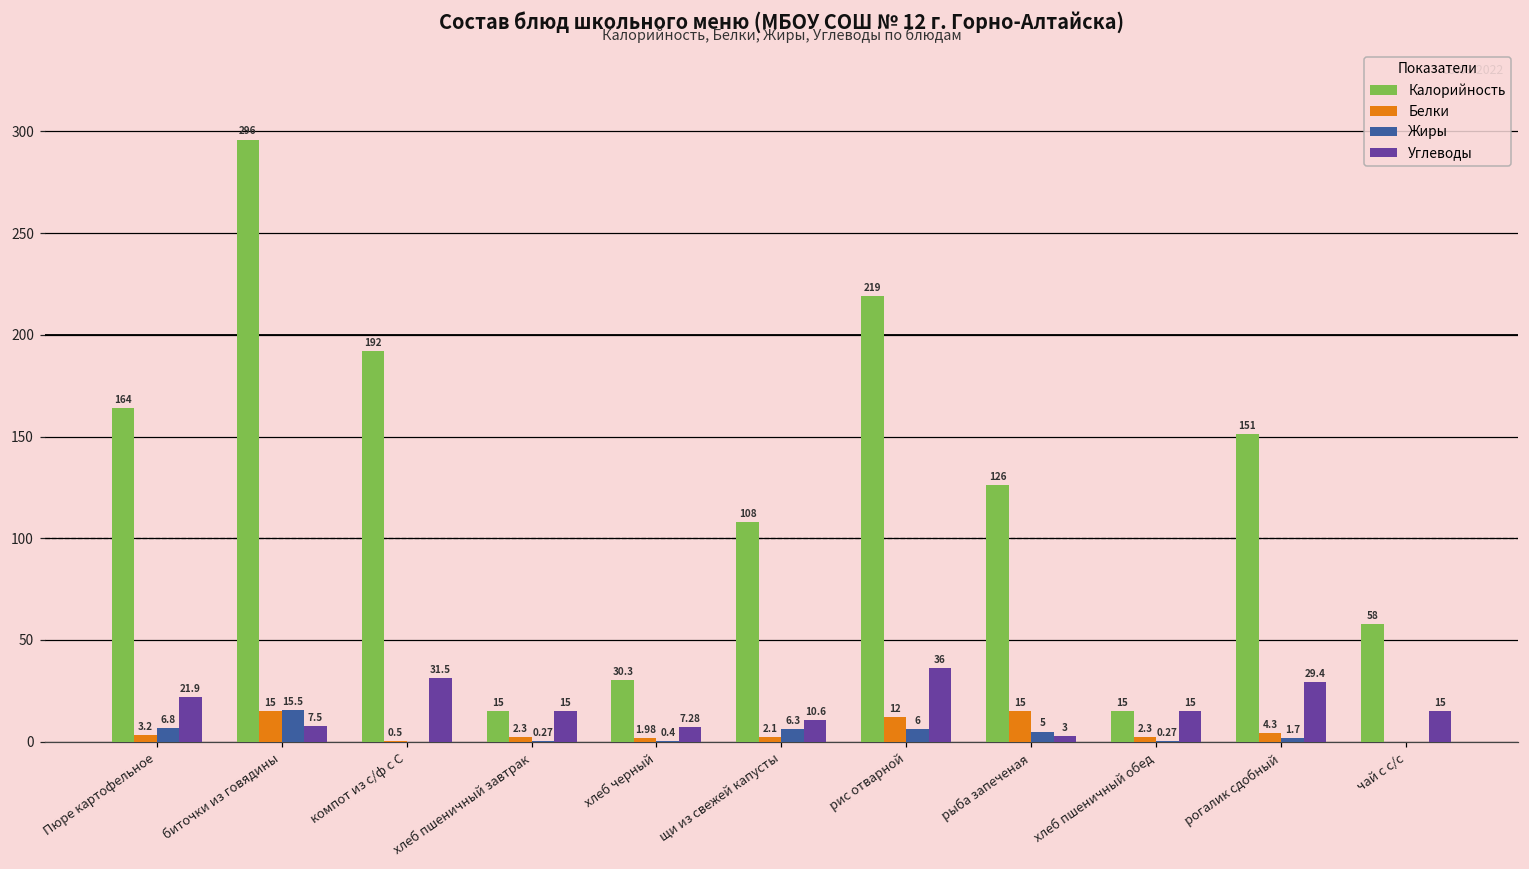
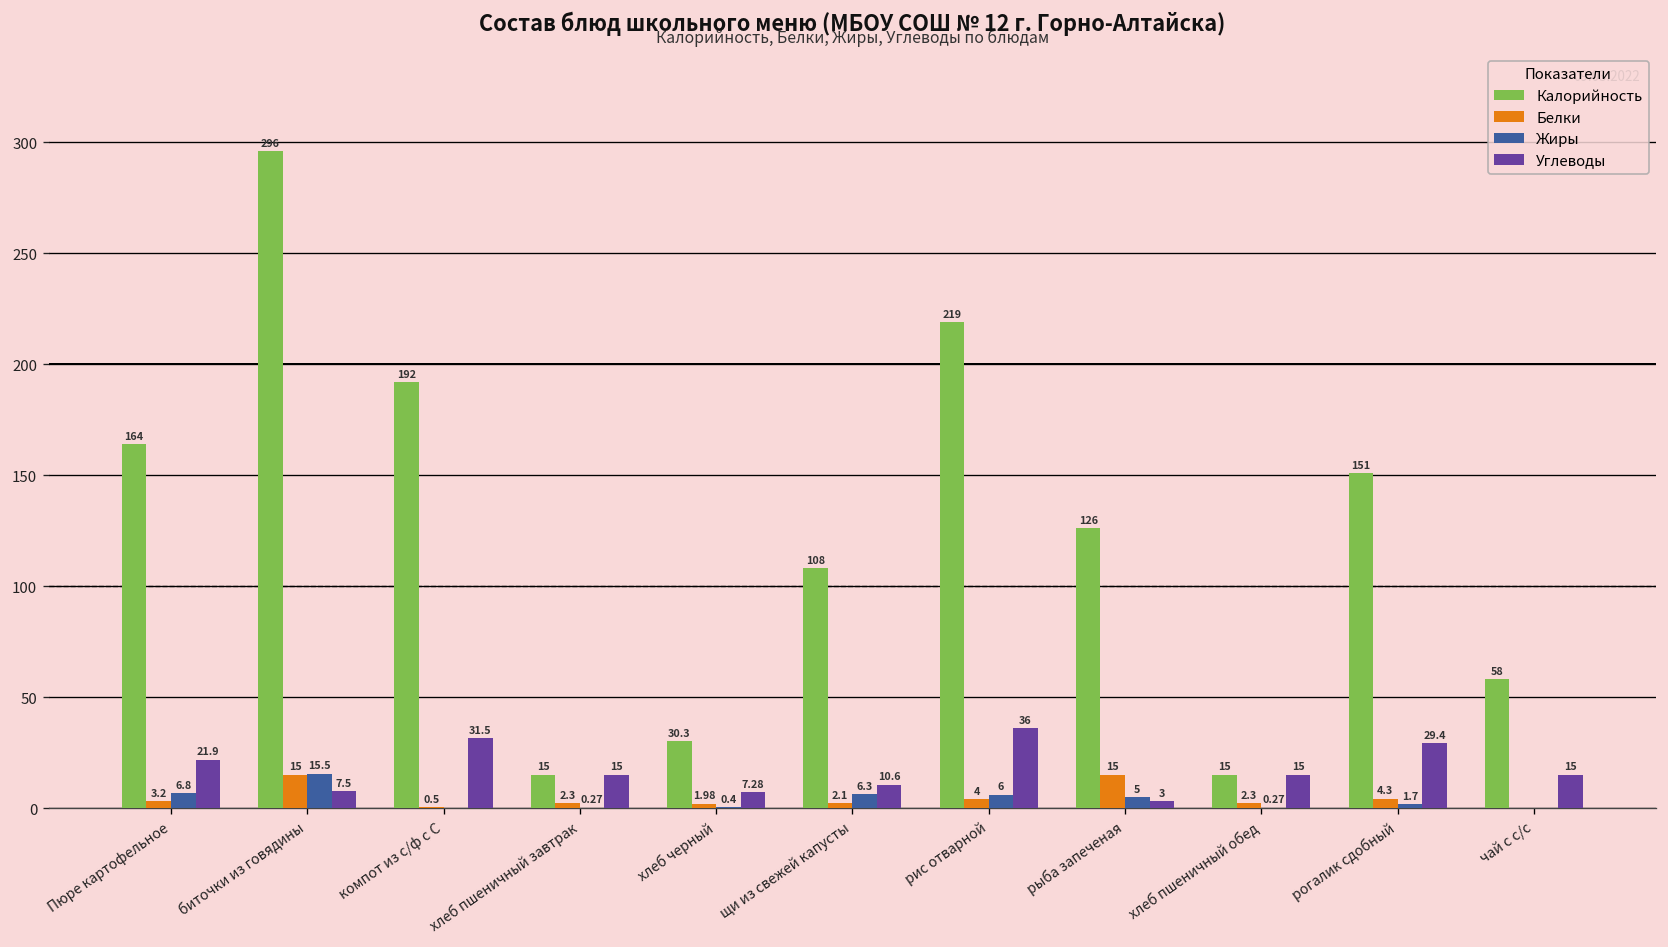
  {
    "Калорийность": {
      "Пюре картофельное": 164,
      "биточки из говядины": 296,
      "компот из с/ф с С": 192,
      "хлеб пшеничный завтрак": 15,
      "хлеб черный": 30.3,
      "щи из свежей капусты": 108,
      "рис отварной": 219,
      "рыба запеченая": 126,
      "хлеб пшеничный обед": 15,
      "рогалик сдобный": 151,
      "чай с с/с": 58
    },
    "Белки": {
      "Пюре картофельное": 3.2,
      "биточки из говядины": 15,
      "компот из с/ф с С": 0.5,
      "хлеб пшеничный завтрак": 2.3,
      "хлеб черный": 1.98,
      "щи из свежей капусты": 2.1,
-     "рис отварной": 12,
+     "рис отварной": 4,
      "рыба запеченая": 15,
      "хлеб пшеничный обед": 2.3,
      "рогалик сдобный": 4.3
    }
  }
